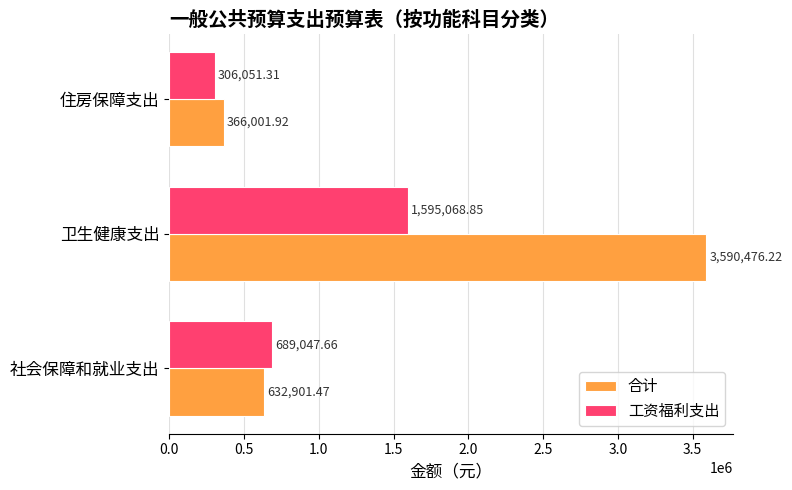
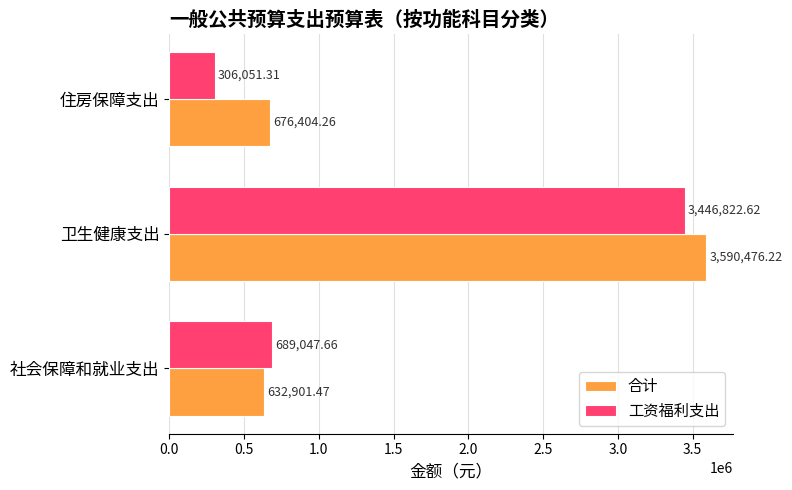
  {
    "合计": {
-     "住房保障支出": "366,001.92",
+     "住房保障支出": "676,404.26",
      "卫生健康支出": "3,590,476.22",
      "社会保障和就业支出": "632,901.47"
    },
    "工资福利支出": {
      "住房保障支出": "306,051.31",
-     "卫生健康支出": "1,595,068.85",
+     "卫生健康支出": "3,446,822.62",
      "社会保障和就业支出": "689,047.66"
    }
  }
